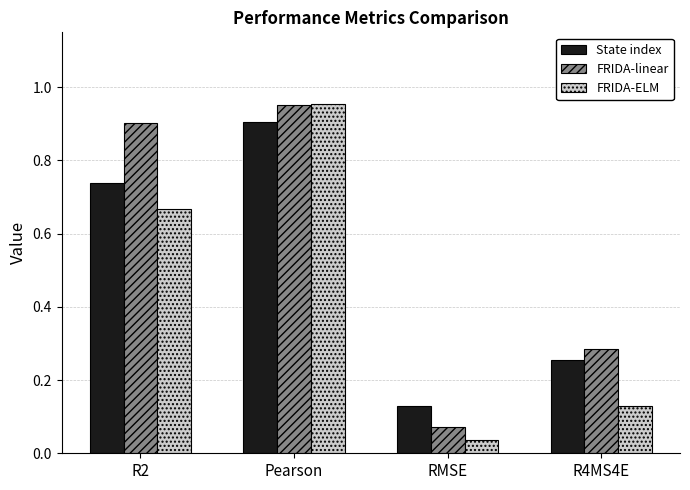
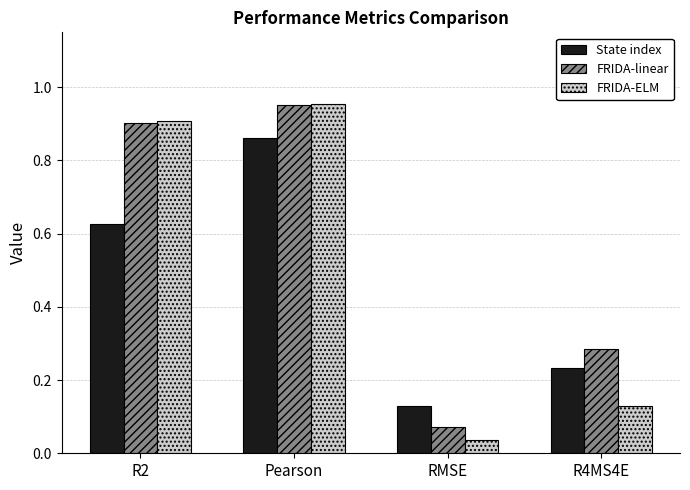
  {
    "State index": {
-     "R2": 0.74,
-     "Pearson": 0.90,
+     "R2": 0.63,
+     "Pearson": 0.86,
      "RMSE": 0.13,
-     "R4MS4E": 0.25
+     "R4MS4E": 0.23
    },
    "FRIDA-linear": {
      "R2": 0.90,
      "Pearson": 0.95,
      "RMSE": 0.07,
      "R4MS4E": 0.28
    },
    "FRIDA-ELM": {
-     "R2": 0.67,
+     "R2": 0.91,
      "Pearson": 0.95,
      "RMSE": 0.04,
      "R4MS4E": 0.13
    }
  }
